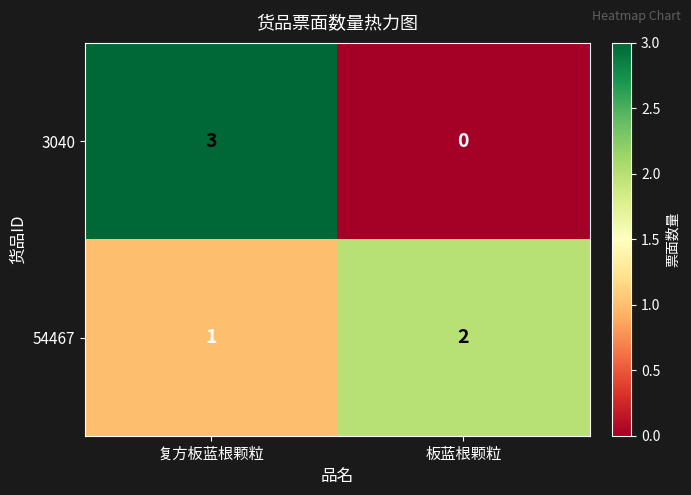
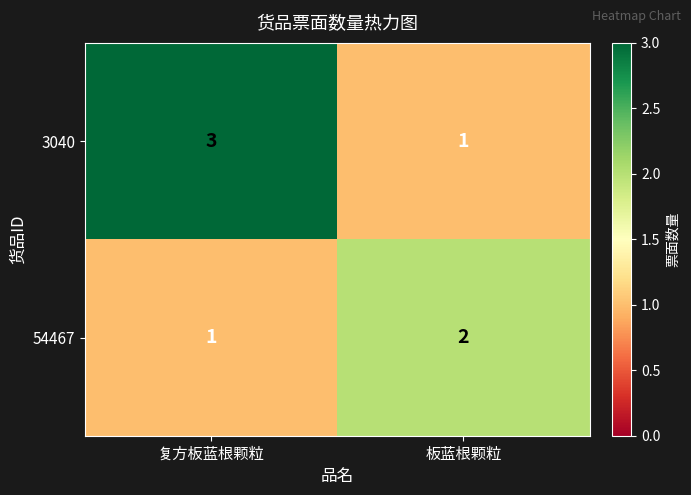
  {
    "3040": {
      "复方板蓝根颗粒": 3,
-     "板蓝根颗粒": 0
+     "板蓝根颗粒": 1
    },
    "54467": {
      "复方板蓝根颗粒": 1,
      "板蓝根颗粒": 2
    }
  }
